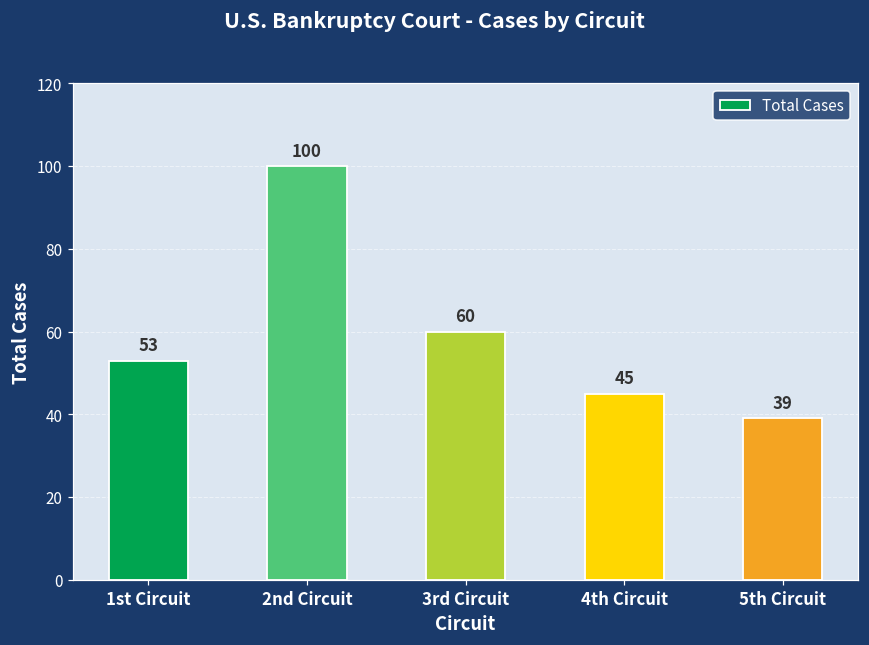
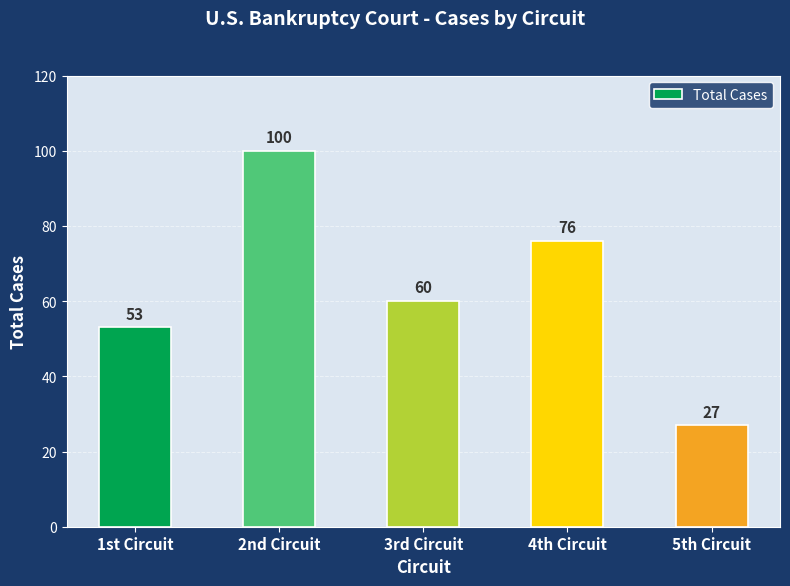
  {
    "1st Circuit": 53,
    "2nd Circuit": 100,
    "3rd Circuit": 60,
-   "4th Circuit": 45,
-   "5th Circuit": 39
+   "4th Circuit": 76,
+   "5th Circuit": 27
  }
